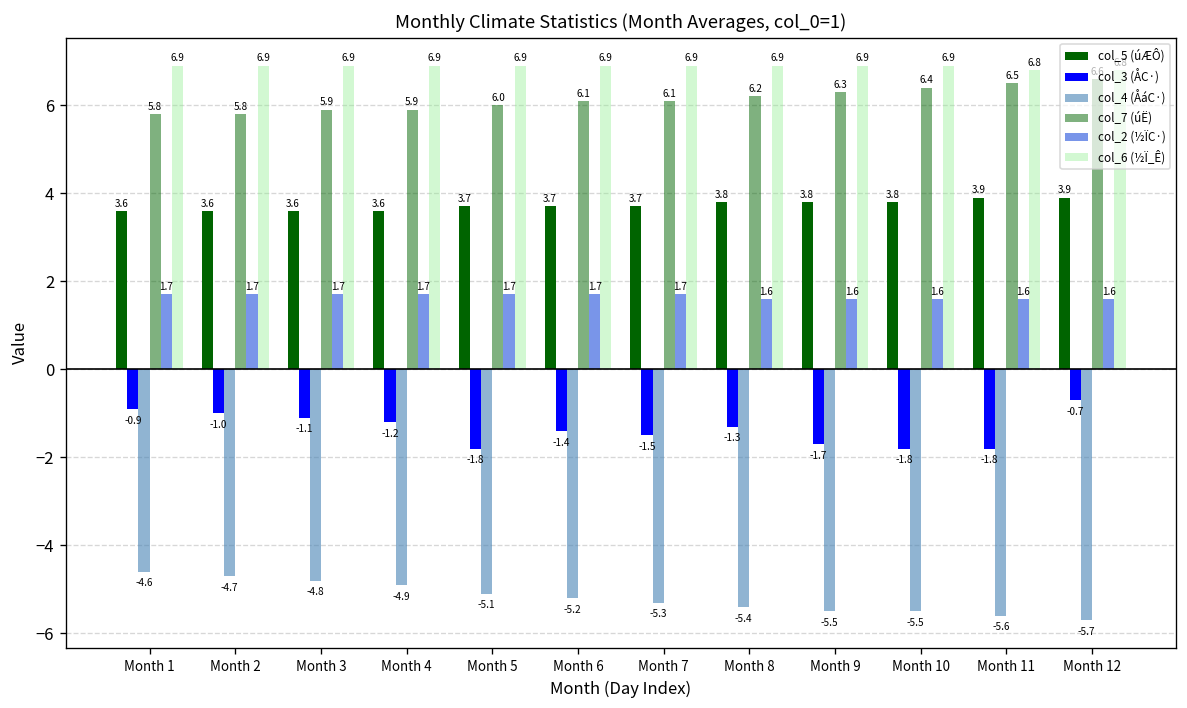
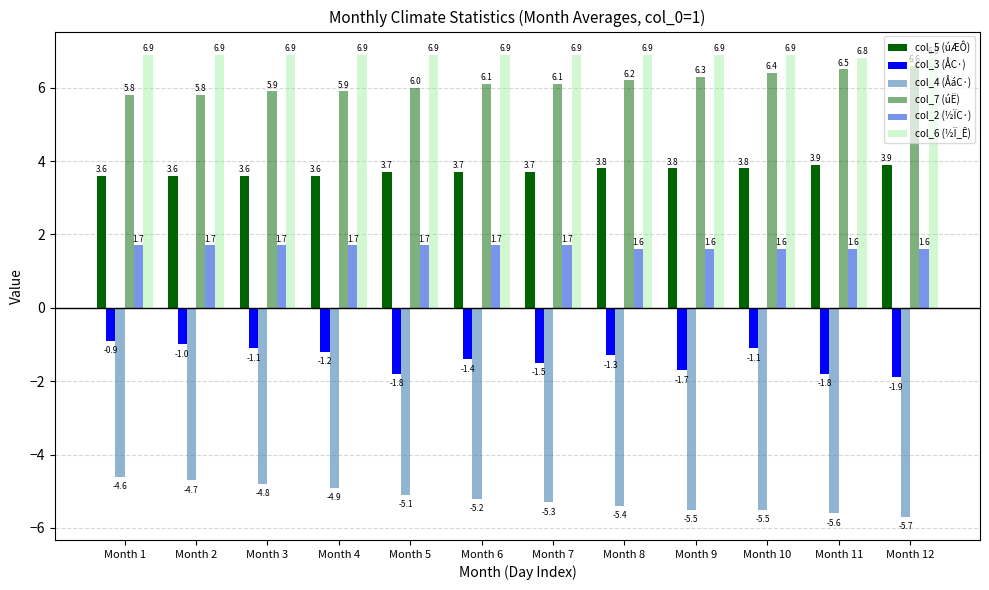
  {
    "col_3 (ÅC·)": {
      "Month 1": -0.9,
      "Month 2": -1.0,
      "Month 3": -1.1,
      "Month 4": -1.2,
      "Month 5": -1.8,
      "Month 6": -1.4,
      "Month 7": -1.5,
      "Month 8": -1.3,
      "Month 9": -1.7,
-     "Month 10": -1.8,
+     "Month 10": -1.1,
      "Month 11": -1.8,
-     "Month 12": -0.7
+     "Month 12": -1.9
    },
    "col_6 (½Ï_Ê)": {
      "Month 1": 6.9,
      "Month 2": 6.9,
      "Month 3": 6.9,
      "Month 4": 6.9,
      "Month 5": 6.9,
      "Month 6": 6.9,
      "Month 7": 6.9,
      "Month 8": 6.9,
      "Month 9": 6.9,
      "Month 10": 6.9,
      "Month 11": 6.8
    }
  }
